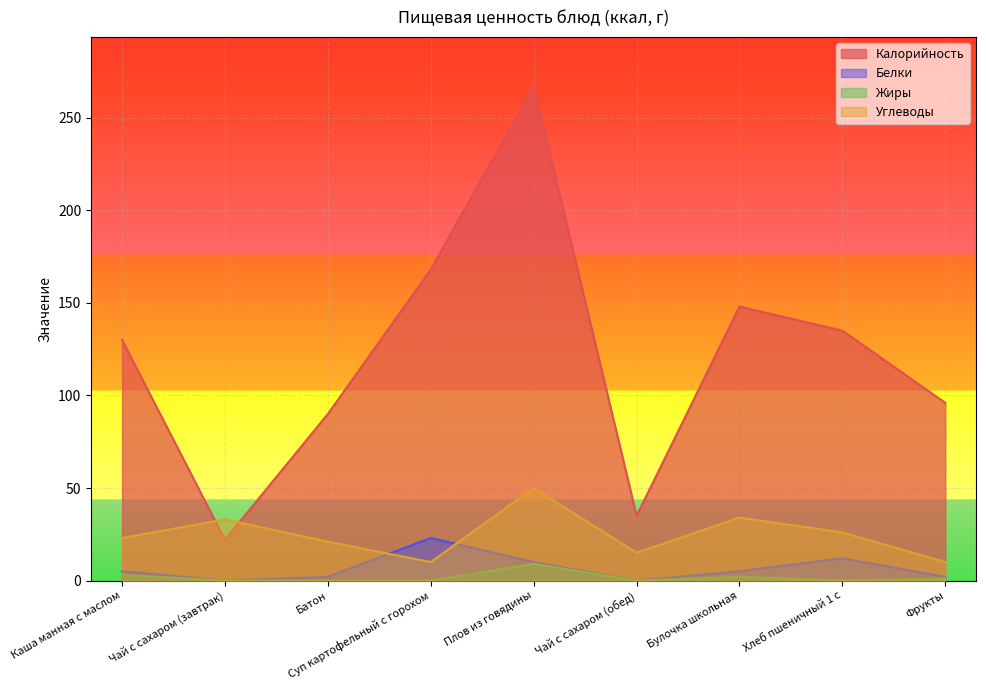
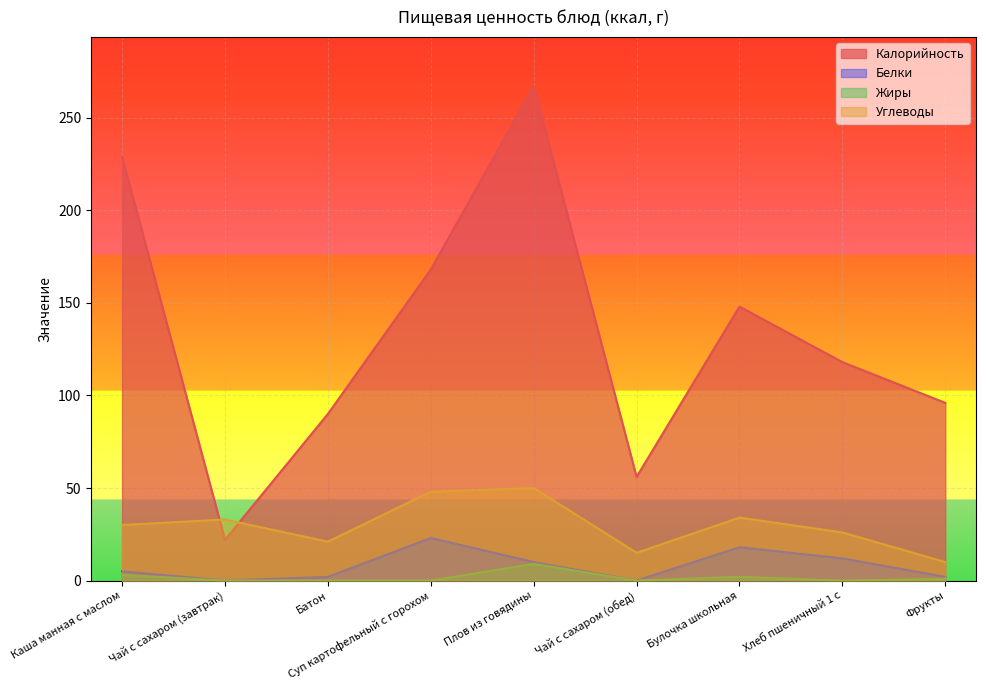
  {
    "Калорийность": {
-     "Каша манная с маслом": 130,
+     "Каша манная с маслом": 229,
      "Чай с сахаром (завтрак)": 22,
      "Батон": 90,
      "Суп картофельный с горохом": 168,
      "Плов из говядины": 267,
-     "Чай с сахаром (обед)": 35,
+     "Чай с сахаром (обед)": 56,
      "Булочка школьная": 148,
-     "Хлеб пшеничный 1 с": 135,
+     "Хлеб пшеничный 1 с": 118,
      "Фрукты": 96
    },
    "Белки": {
      "Каша манная с маслом": 5,
      "Батон": 2,
      "Суп картофельный с горохом": 23,
-     "Булочка школьная": 5,
+     "Булочка школьная": 18,
      "Хлеб пшеничный 1 с": 12
    },
    "Жиры": {
      "Каша манная с маслом": 3,
      "Батон": 0,
      "Суп картофельный с горохом": 0,
      "Булочка школьная": 2,
      "Хлеб пшеничный 1 с": 0
    },
    "Углеводы": {
-     "Каша манная с маслом": 23,
+     "Каша манная с маслом": 30,
      "Чай с сахаром (завтрак)": 33,
      "Батон": 21,
-     "Суп картофельный с горохом": 10,
+     "Суп картофельный с горохом": 48,
      "Плов из говядины": 50,
      "Чай с сахаром (обед)": 15,
      "Булочка школьная": 34,
      "Хлеб пшеничный 1 с": 26,
      "Фрукты": 10
    }
  }
